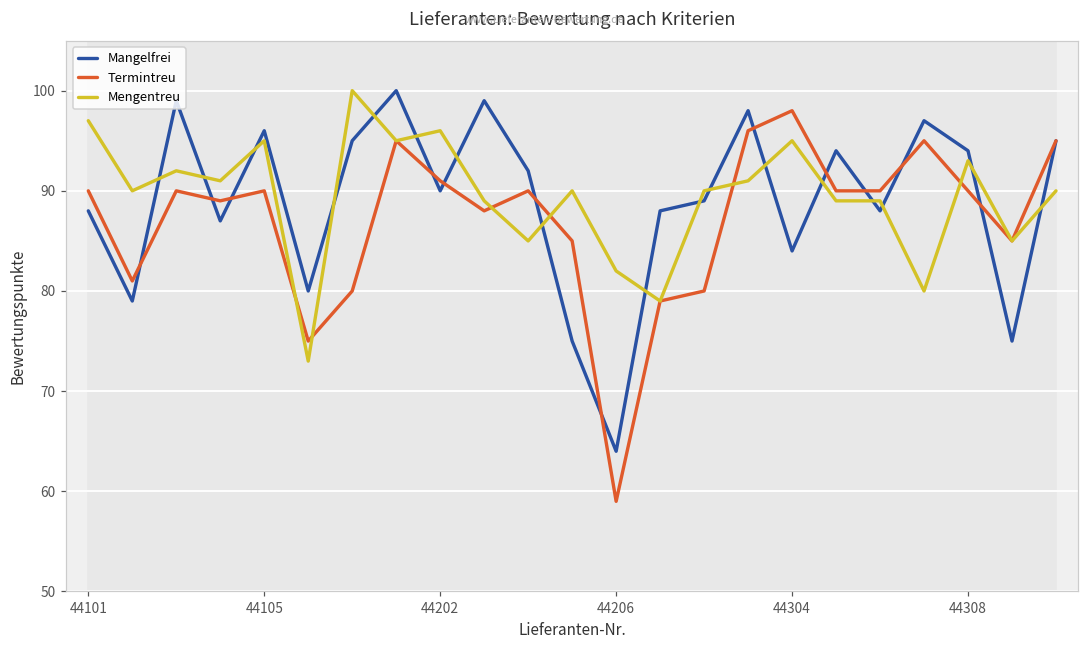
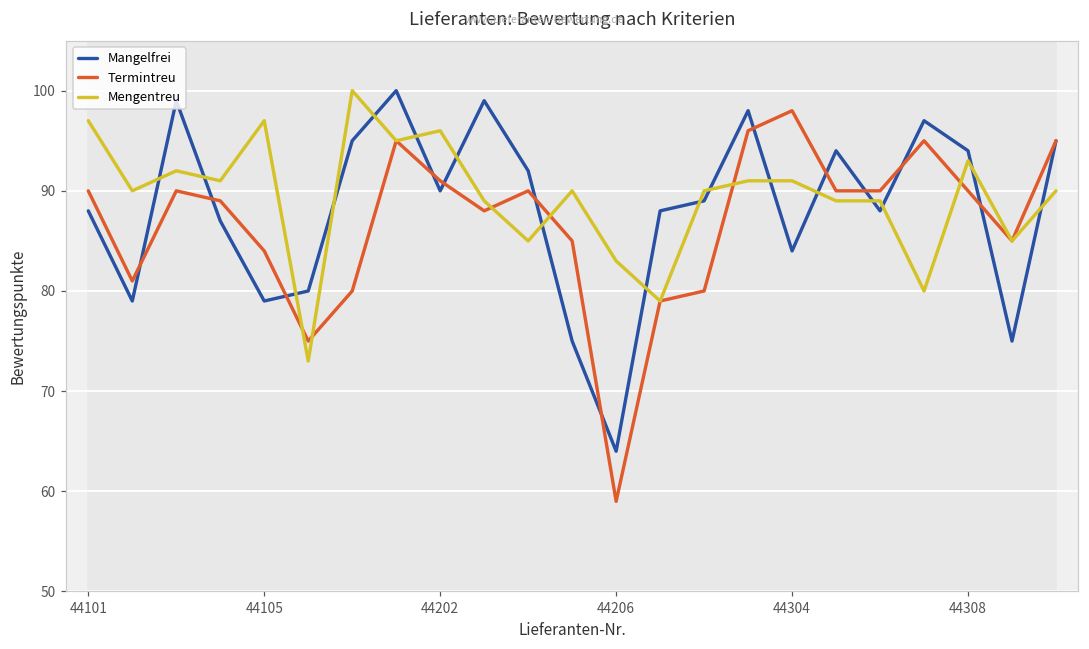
  {
    "Mangelfrei": {
      "44101": 88,
-     "44105": 96,
+     "44105": 79,
      "44202": 90,
      "44206": 64,
      "44304": 84,
      "44308": 94
    },
    "Termintreu": {
      "44101": 90,
-     "44105": 90,
+     "44105": 84,
      "44202": 91,
      "44206": 59,
      "44304": 98,
      "44308": 90
    },
    "Mengentreu": {
      "44101": 97,
-     "44105": 95,
+     "44105": 97,
      "44202": 96,
-     "44206": 82,
-     "44304": 95,
+     "44206": 83,
+     "44304": 91,
      "44308": 93
    }
  }
